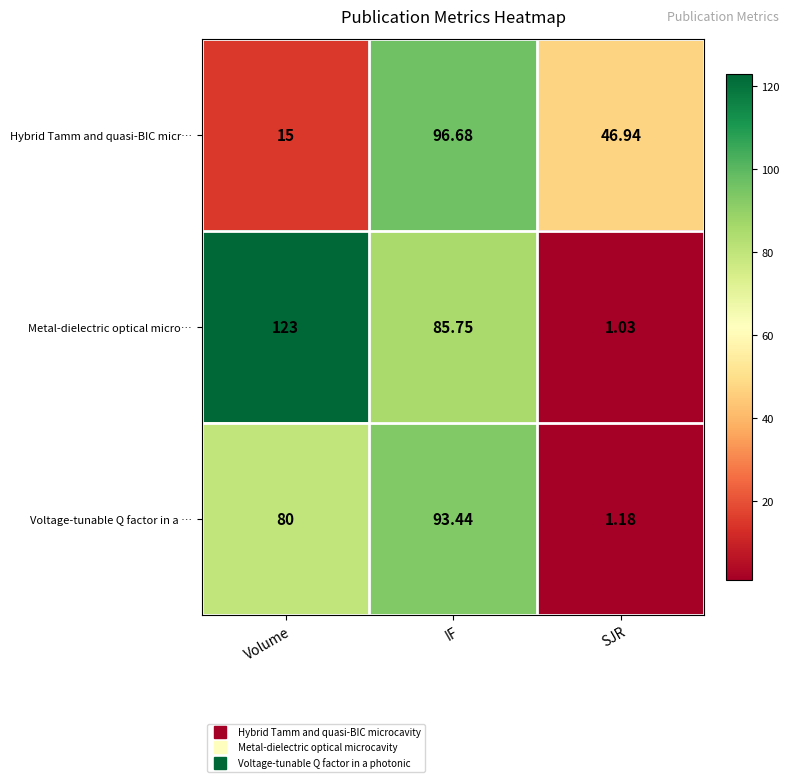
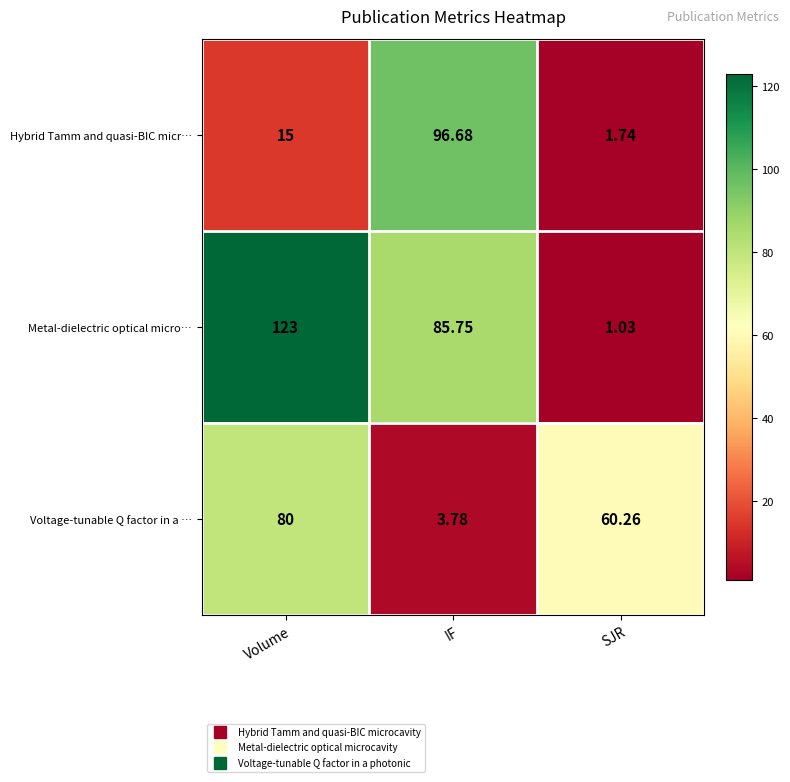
  {
    "Hybrid Tamm and quasi-BIC micr…": {
      "Volume": 15,
      "IF": 96.68,
-     "SJR": 46.94
+     "SJR": 1.74
    },
    "Metal-dielectric optical micro…": {
      "Volume": 123,
      "IF": 85.75,
      "SJR": 1.03
    },
    "Voltage-tunable Q factor in a …": {
      "Volume": 80,
-     "IF": 93.44,
-     "SJR": 1.18
+     "IF": 3.78,
+     "SJR": 60.26
    }
  }
